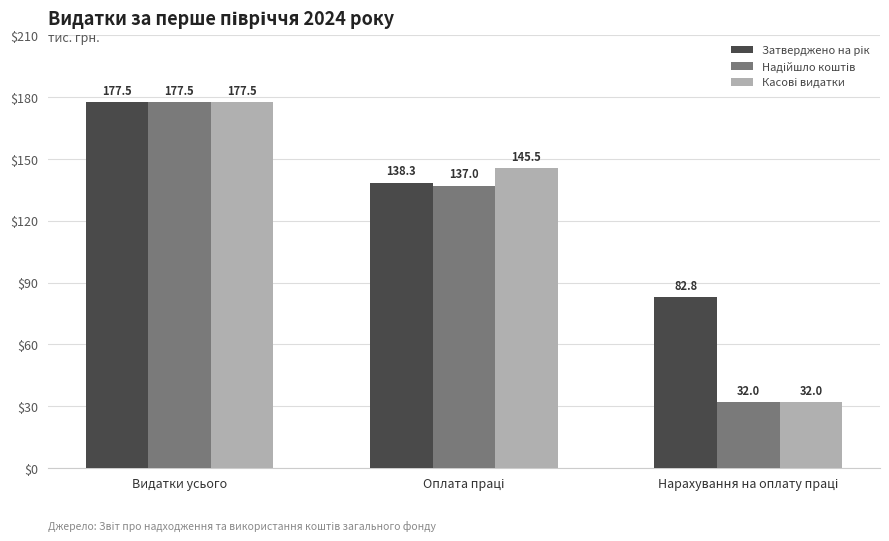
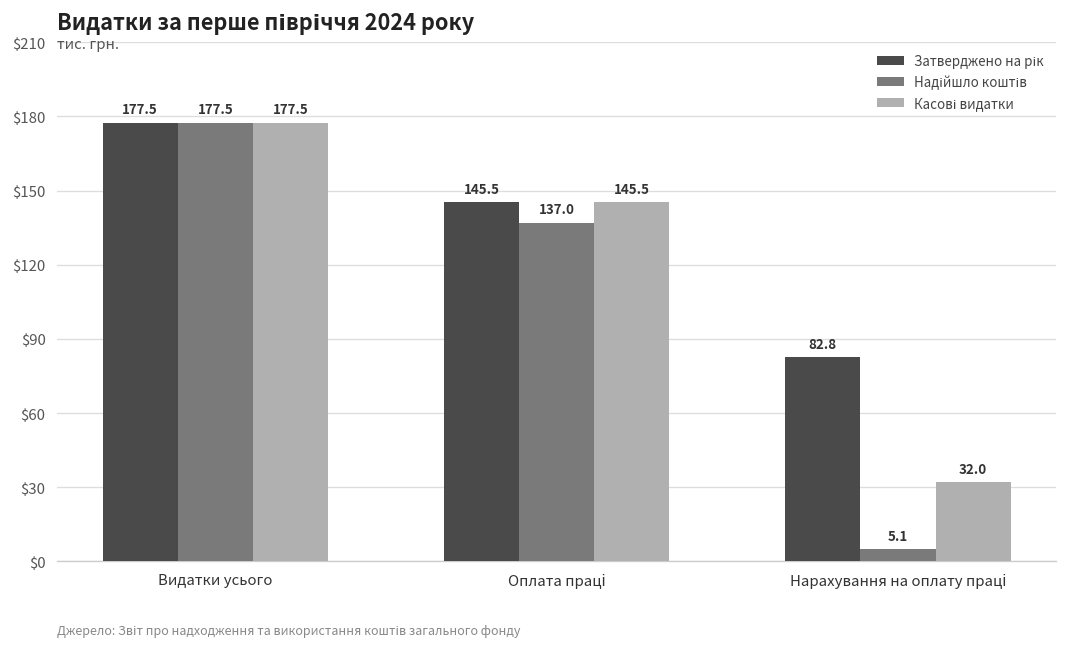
  {
    "Затверджено на рік": {
-     "Оплата праці": 138.3
+     "Оплата праці": 145.5
    },
    "Надійшло коштів": {
-     "Нарахування на оплату праці": 32.0
+     "Нарахування на оплату праці": 5.1
    }
  }
